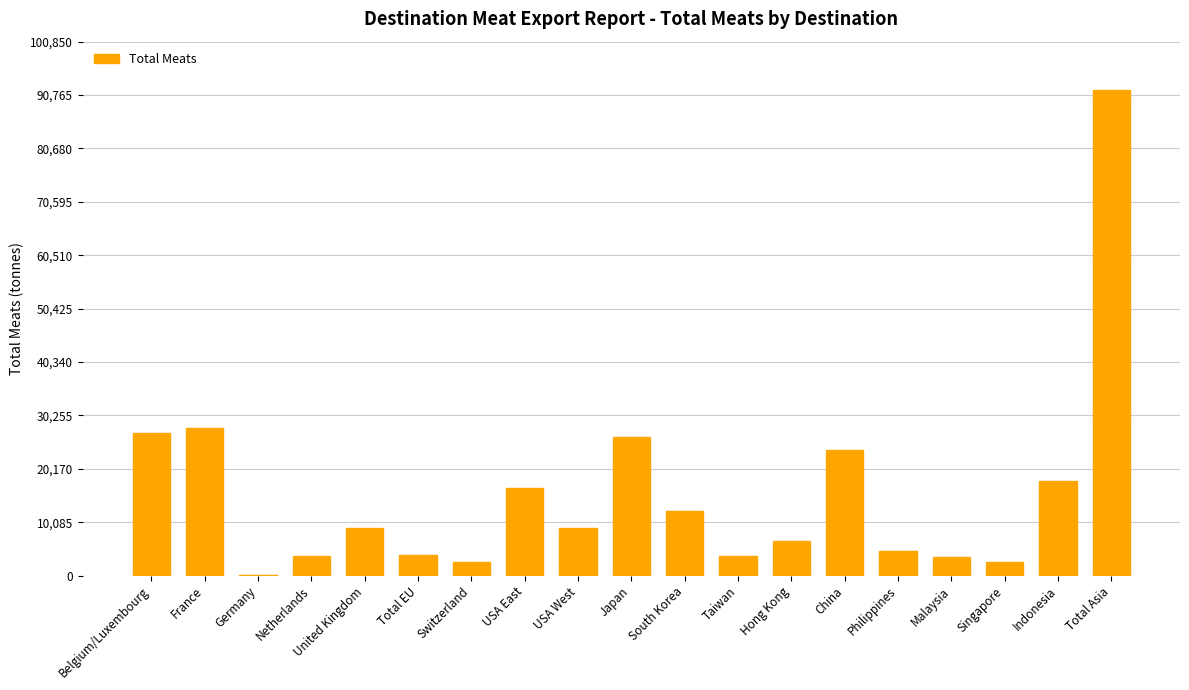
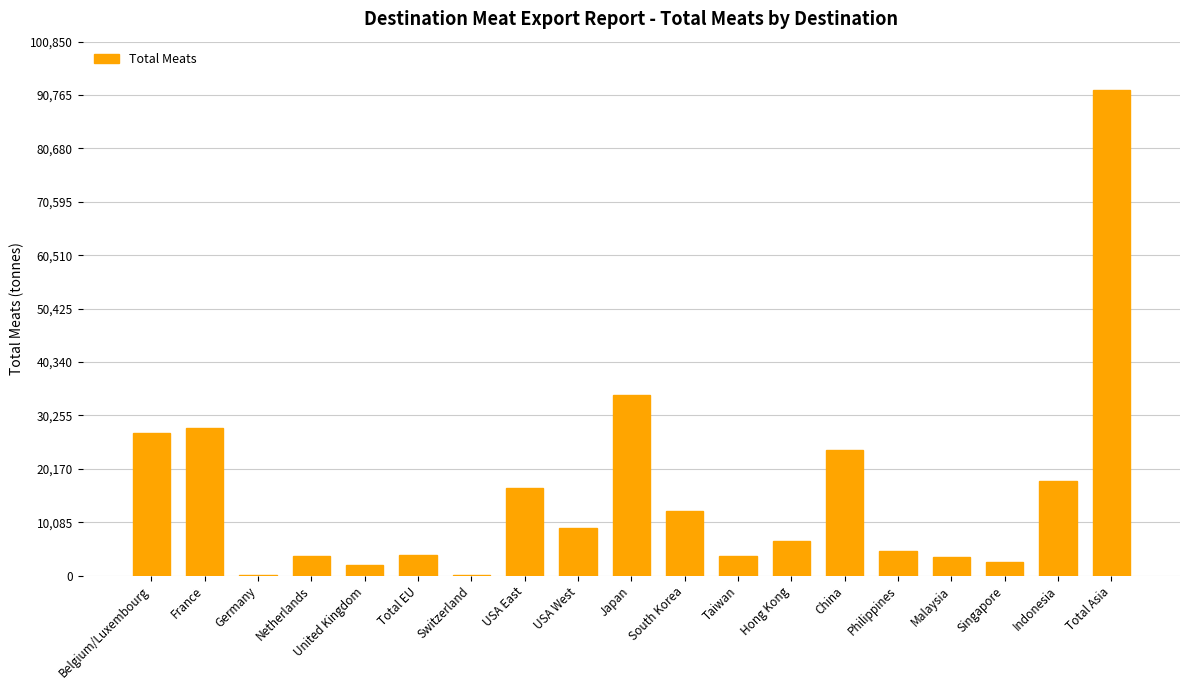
  {
    "Belgium/Luxembourg": "27,000",
    "France": "28,000",
    "Netherlands": "4,000",
-   "United Kingdom": "9,000",
+   "United Kingdom": "2,000",
    "Total EU": "4,000",
-   "Switzerland": "3,000",
+   "Switzerland": "0",
    "USA East": "17,000",
    "USA West": "9,000",
-   "Japan": "26,000",
+   "Japan": "34,000",
    "South Korea": "12,000",
    "Taiwan": "4,000",
    "Hong Kong": "6,000",
    "China": "24,000",
    "Philippines": "5,000",
    "Malaysia": "4,000",
    "Singapore": "3,000",
    "Indonesia": "18,000",
    "Total Asia": "92,000"
  }
